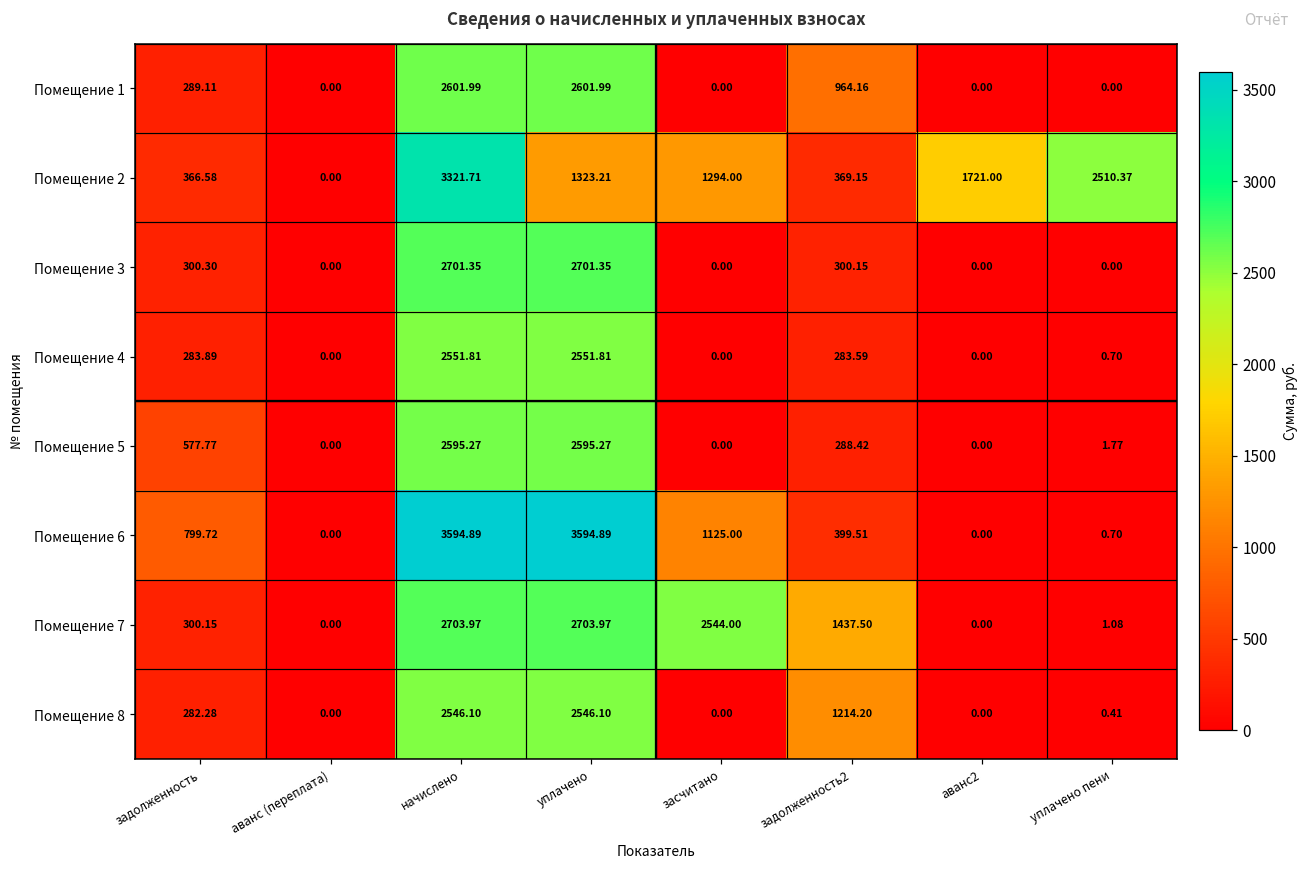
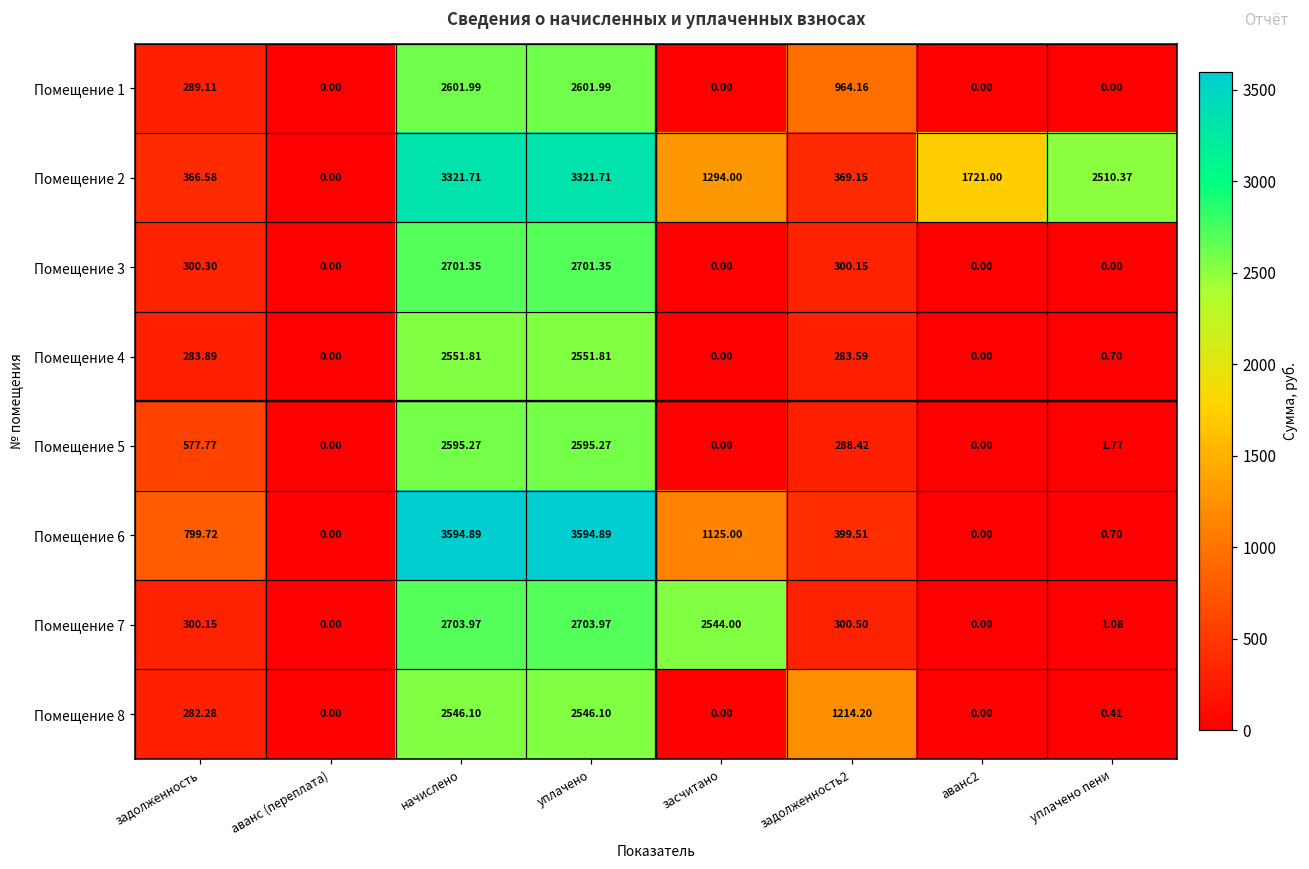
  {
    "Помещение 1": {
      "задолженность": 289.11,
      "аванс (переплата)": 0.00,
      "начислено": 2601.99,
      "уплачено": 2601.99,
      "засчитано": 0.00,
      "задолженность2": 964.16,
      "аванс2": 0.00,
      "уплачено пени": 0.00
    },
    "Помещение 2": {
      "задолженность": 366.58,
      "аванс (переплата)": 0.00,
      "начислено": 3321.71,
-     "уплачено": 1323.21,
+     "уплачено": 3321.71,
      "засчитано": 1294.00,
      "задолженность2": 369.15,
      "аванс2": 1721.00,
      "уплачено пени": 2510.37
    },
    "Помещение 3": {
      "задолженность": 300.30,
      "аванс (переплата)": 0.00,
      "начислено": 2701.35,
      "уплачено": 2701.35,
      "засчитано": 0.00,
      "задолженность2": 300.15,
      "аванс2": 0.00,
      "уплачено пени": 0.00
    },
    "Помещение 4": {
      "задолженность": 283.89,
      "аванс (переплата)": 0.00,
      "начислено": 2551.81,
      "уплачено": 2551.81,
      "засчитано": 0.00,
      "задолженность2": 283.59,
      "аванс2": 0.00,
      "уплачено пени": 0.70
    },
    "Помещение 5": {
      "задолженность": 577.77,
      "аванс (переплата)": 0.00,
      "начислено": 2595.27,
      "уплачено": 2595.27,
      "засчитано": 0.00,
      "задолженность2": 288.42,
      "аванс2": 0.00,
      "уплачено пени": 1.77
    },
    "Помещение 6": {
      "задолженность": 799.72,
      "аванс (переплата)": 0.00,
      "начислено": 3594.89,
      "уплачено": 3594.89,
      "засчитано": 1125.00,
      "задолженность2": 399.51,
      "аванс2": 0.00,
      "уплачено пени": 0.70
    },
    "Помещение 7": {
      "задолженность": 300.15,
      "аванс (переплата)": 0.00,
      "начислено": 2703.97,
      "уплачено": 2703.97,
      "засчитано": 2544.00,
-     "задолженность2": 1437.50,
+     "задолженность2": 300.50,
      "аванс2": 0.00,
      "уплачено пени": 1.08
    },
    "Помещение 8": {
      "задолженность": 282.28,
      "аванс (переплата)": 0.00,
      "начислено": 2546.10,
      "уплачено": 2546.10,
      "засчитано": 0.00,
      "задолженность2": 1214.20,
      "аванс2": 0.00,
      "уплачено пени": 0.41
    }
  }
